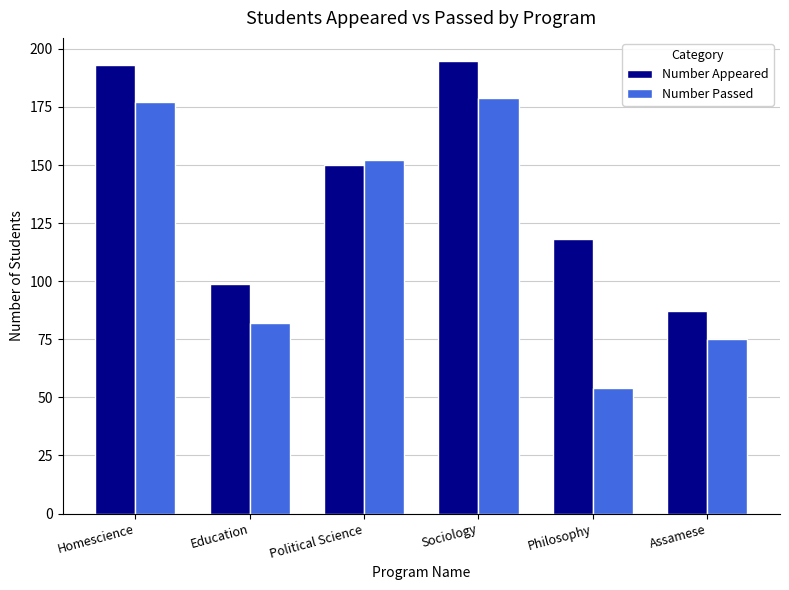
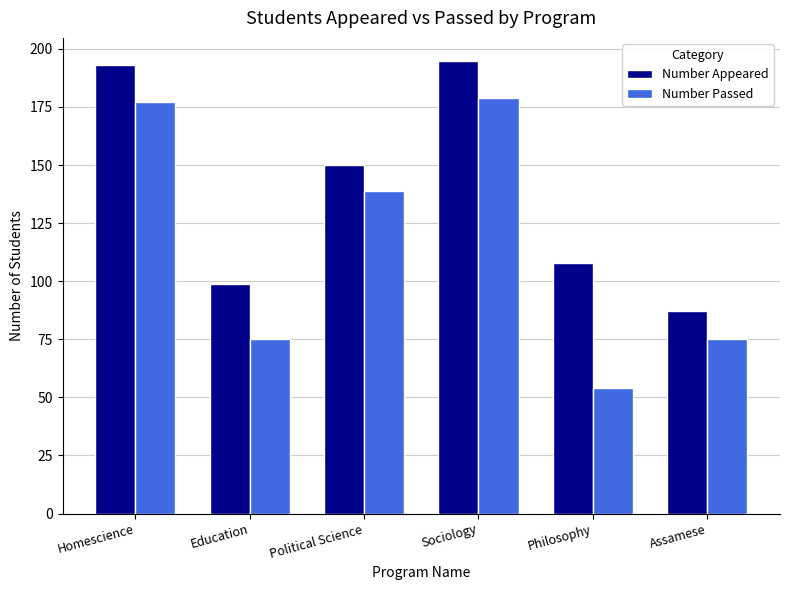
  {
    "Number Appeared": {
      "Homescience": 193,
      "Education": 99,
      "Political Science": 150,
      "Sociology": 195,
-     "Philosophy": 118,
+     "Philosophy": 108,
      "Assamese": 87
    },
    "Number Passed": {
      "Homescience": 177,
-     "Education": 82,
-     "Political Science": 152,
+     "Education": 75,
+     "Political Science": 139,
      "Sociology": 179,
      "Philosophy": 54,
      "Assamese": 75
    }
  }
